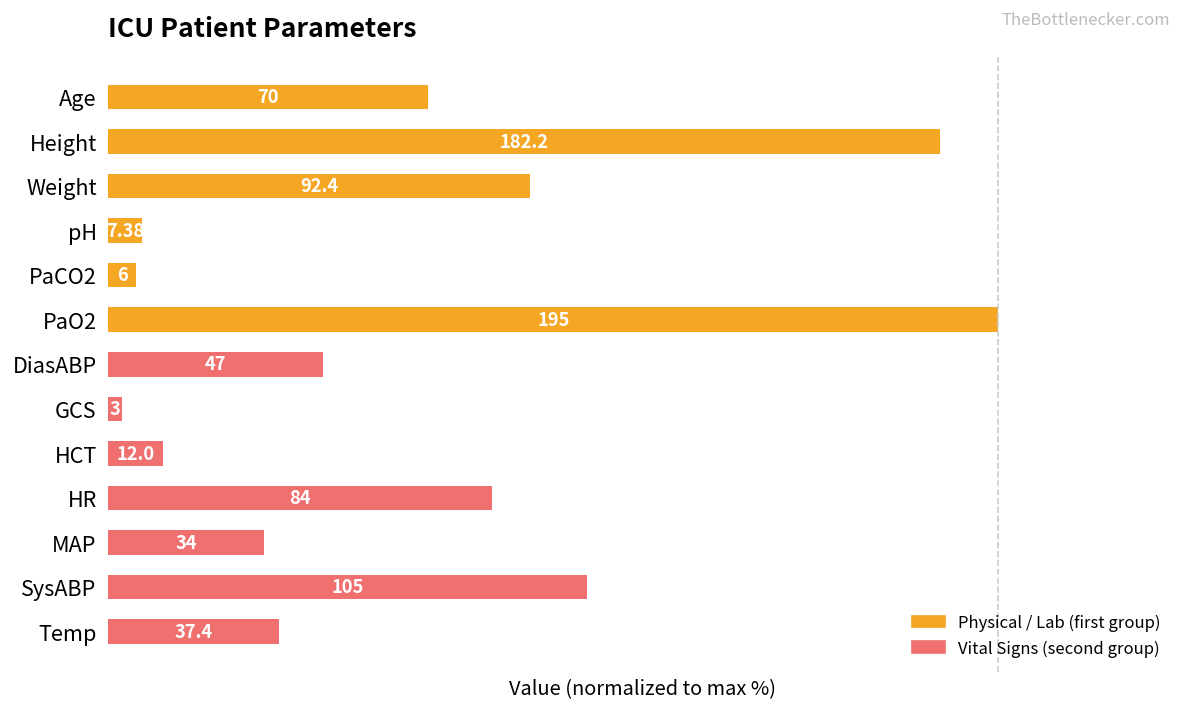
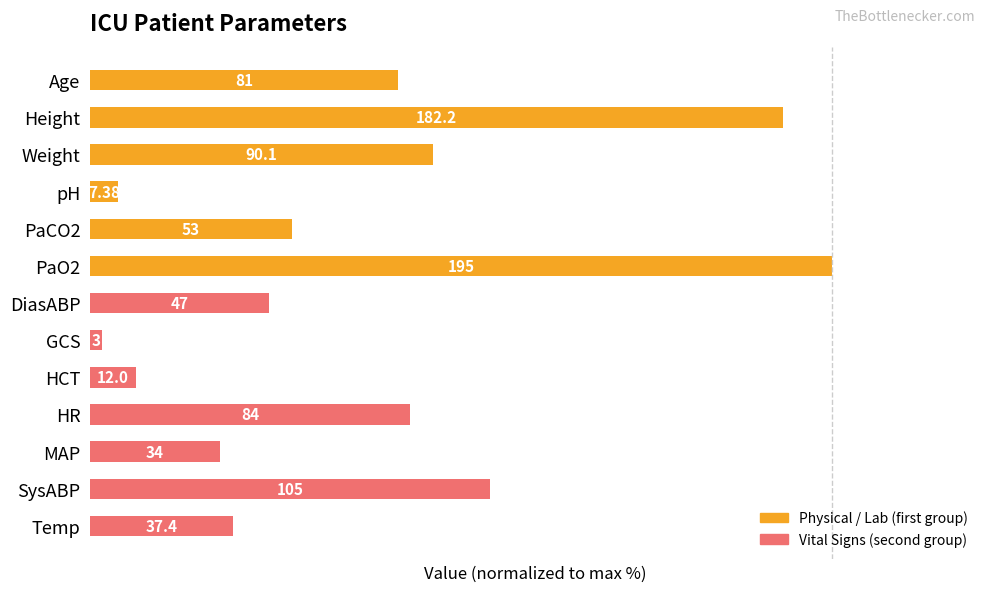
  {
-   "Age": 70,
-   "Weight": 92.4,
-   "PaCO2": 6
+   "Age": 81,
+   "Weight": 90.1,
+   "PaCO2": 53
  }
